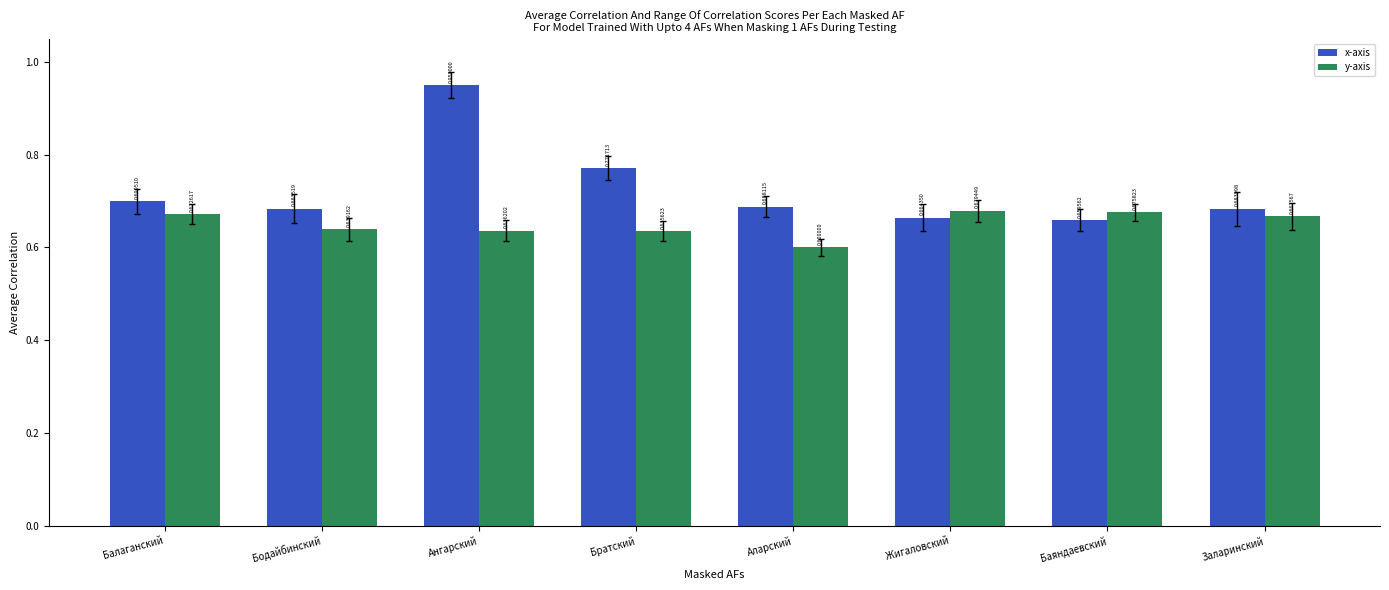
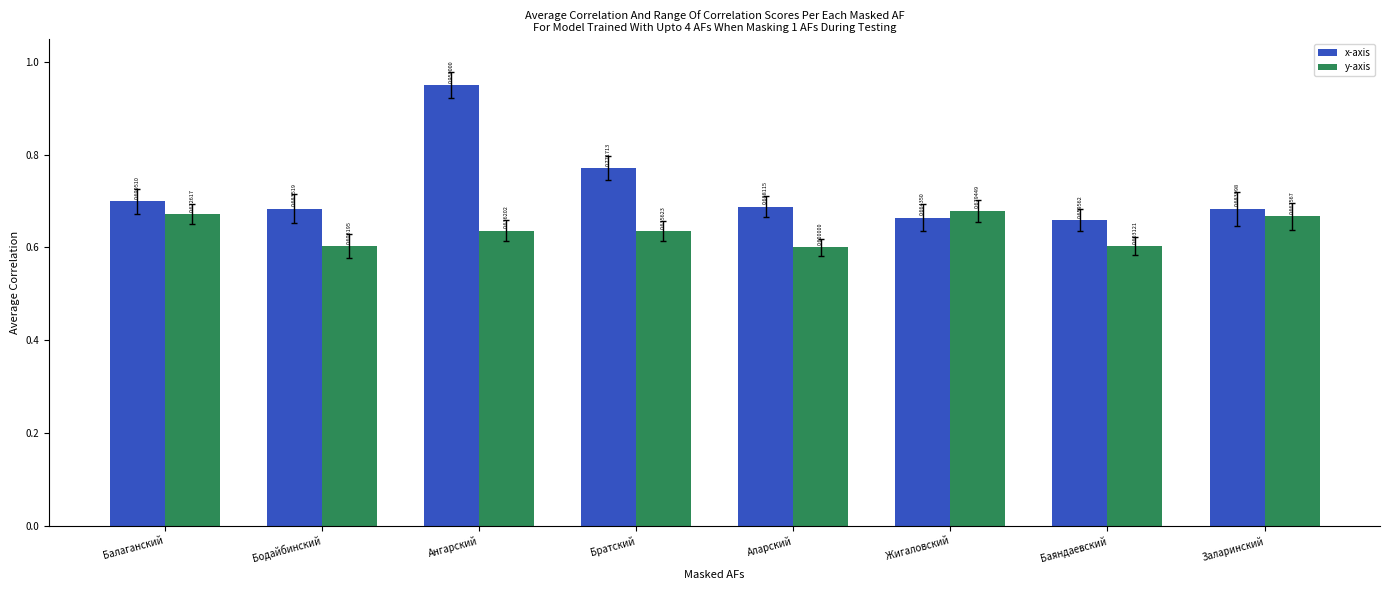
  {
    "y-axis": {
-     "Бодайбинский": 0.639162,
-     "Баяндаевский": 0.675823
+     "Бодайбинский": 0.603195,
+     "Баяндаевский": 0.603121
    }
  }
